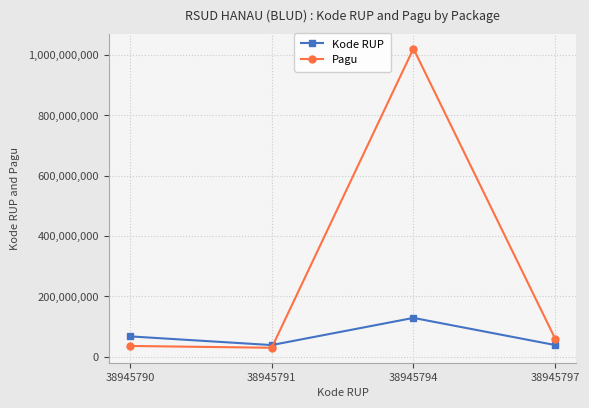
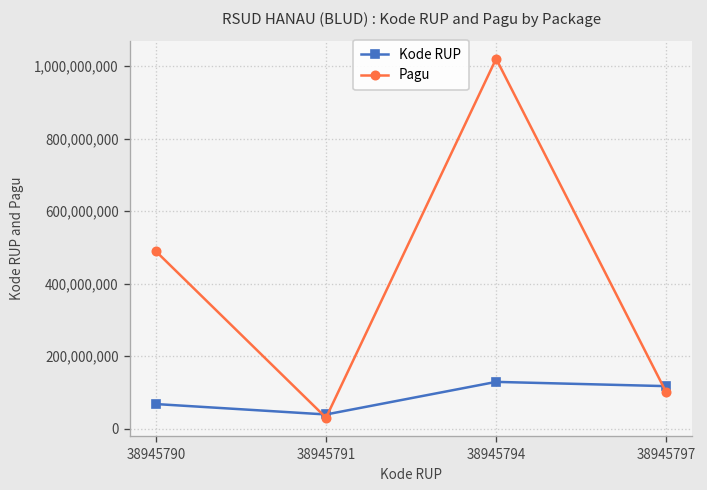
  {
    "Kode RUP": {
      "38945790": "70,000,000",
      "38945791": "40,000,000",
      "38945794": "130,000,000",
-     "38945797": "40,000,000"
+     "38945797": "120,000,000"
    },
    "Pagu": {
-     "38945790": "40,000,000",
+     "38945790": "490,000,000",
      "38945791": "30,000,000",
      "38945794": "1,020,000,000",
-     "38945797": "60,000,000"
+     "38945797": "100,000,000"
    }
  }
